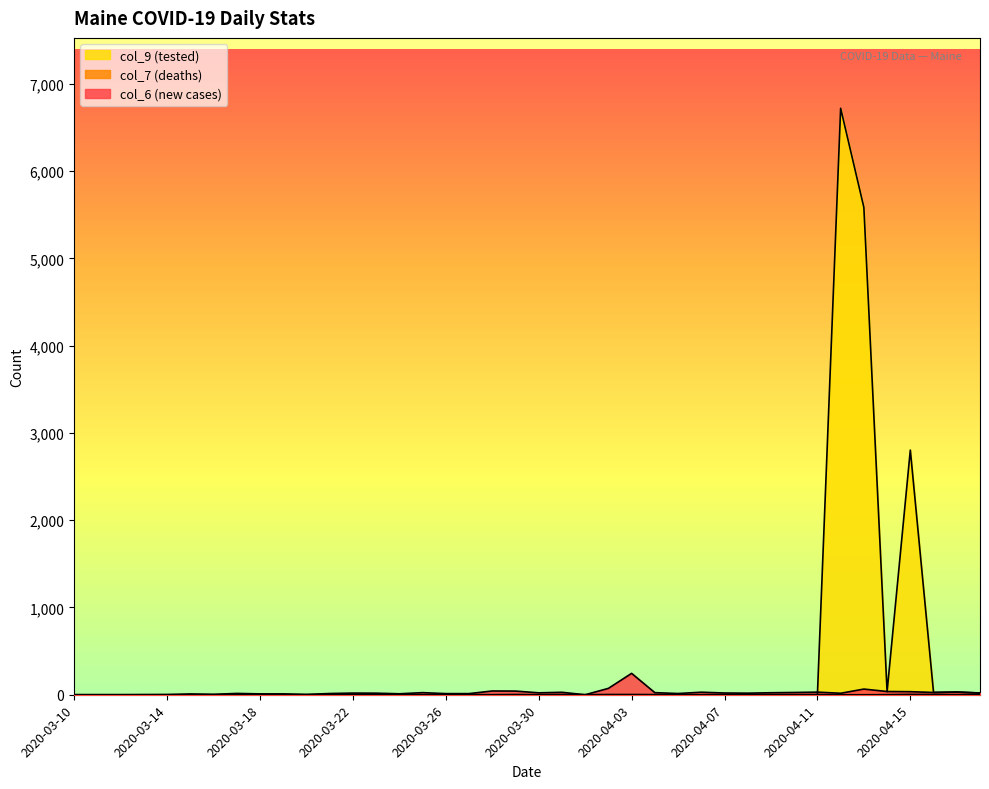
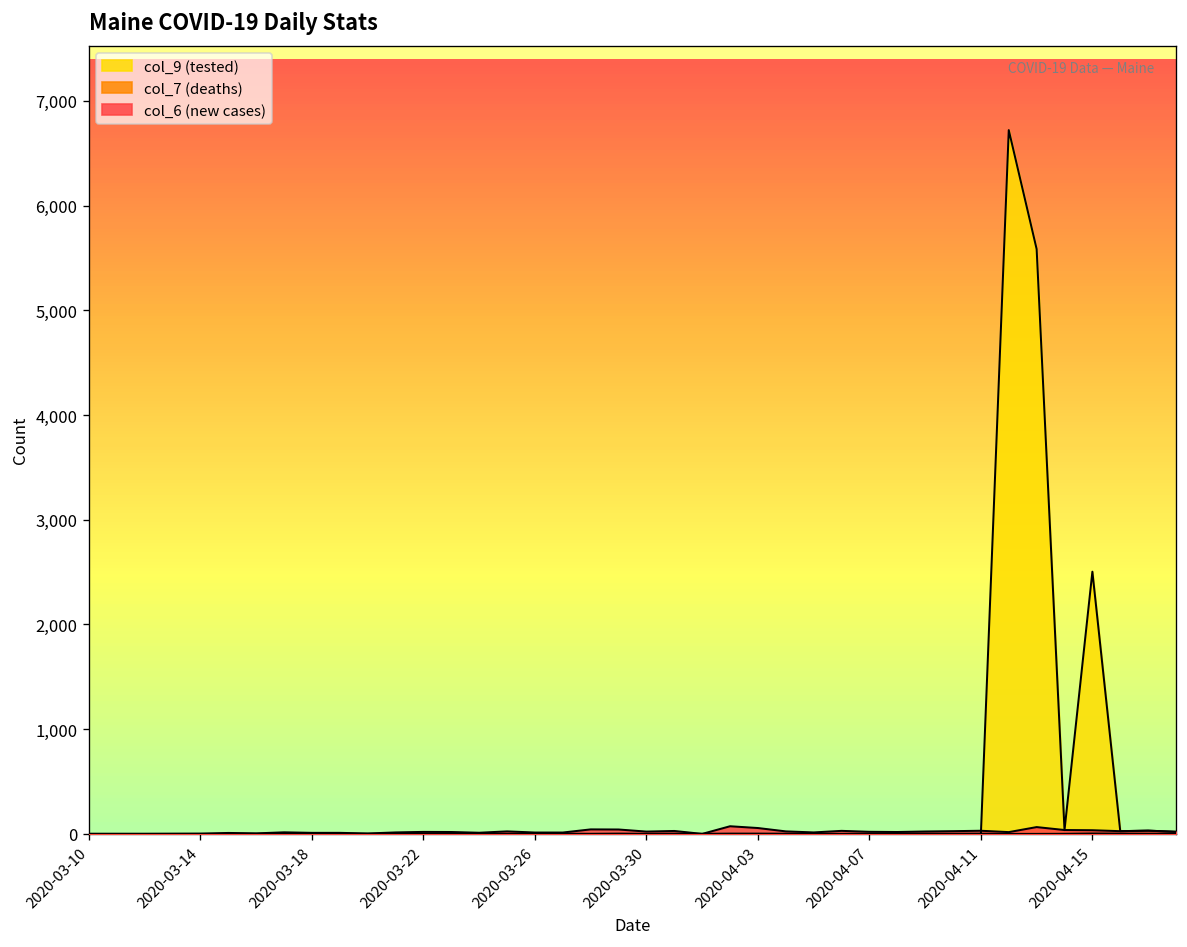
  {
    "col_9 (tested)": {
-     "2020-04-15": "2,800"
+     "2020-04-15": "2,500"
    },
    "col_7 (deaths)": {
      "2020-04-15": "0"
    },
    "col_6 (new cases)": {
-     "2020-04-03": "200",
+     "2020-04-03": "100",
      "2020-04-15": "0"
    }
  }
